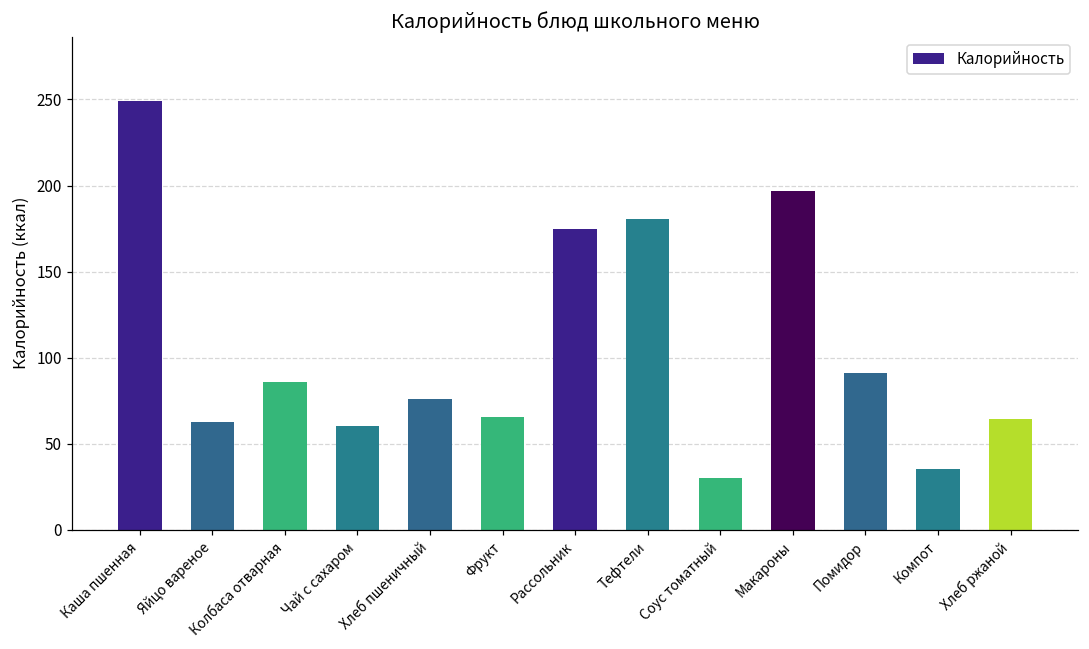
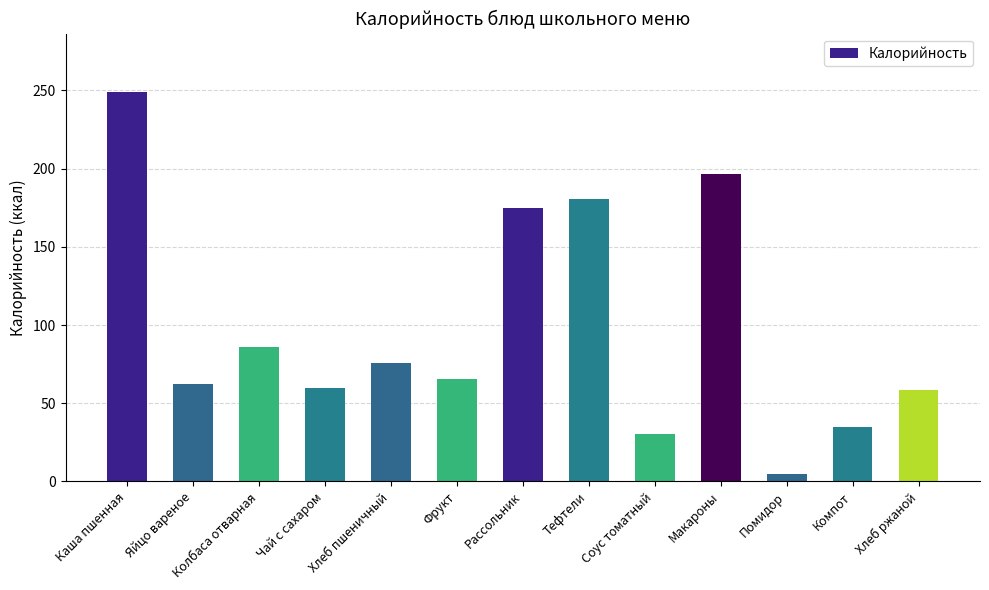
  {
    "Каша пшенная": 249,
    "Яйцо вареное": 63,
    "Колбаса отварная": 86,
    "Чай с сахаром": 60,
    "Хлеб пшеничный": 76,
    "Фрукт": 66,
    "Рассольник": 175,
    "Тефтели": 180,
    "Соус томатный": 30,
    "Макароны": 197,
-   "Помидор": 91,
+   "Помидор": 5,
    "Компот": 35,
-   "Хлеб ржаной": 64
+   "Хлеб ржаной": 59
  }
